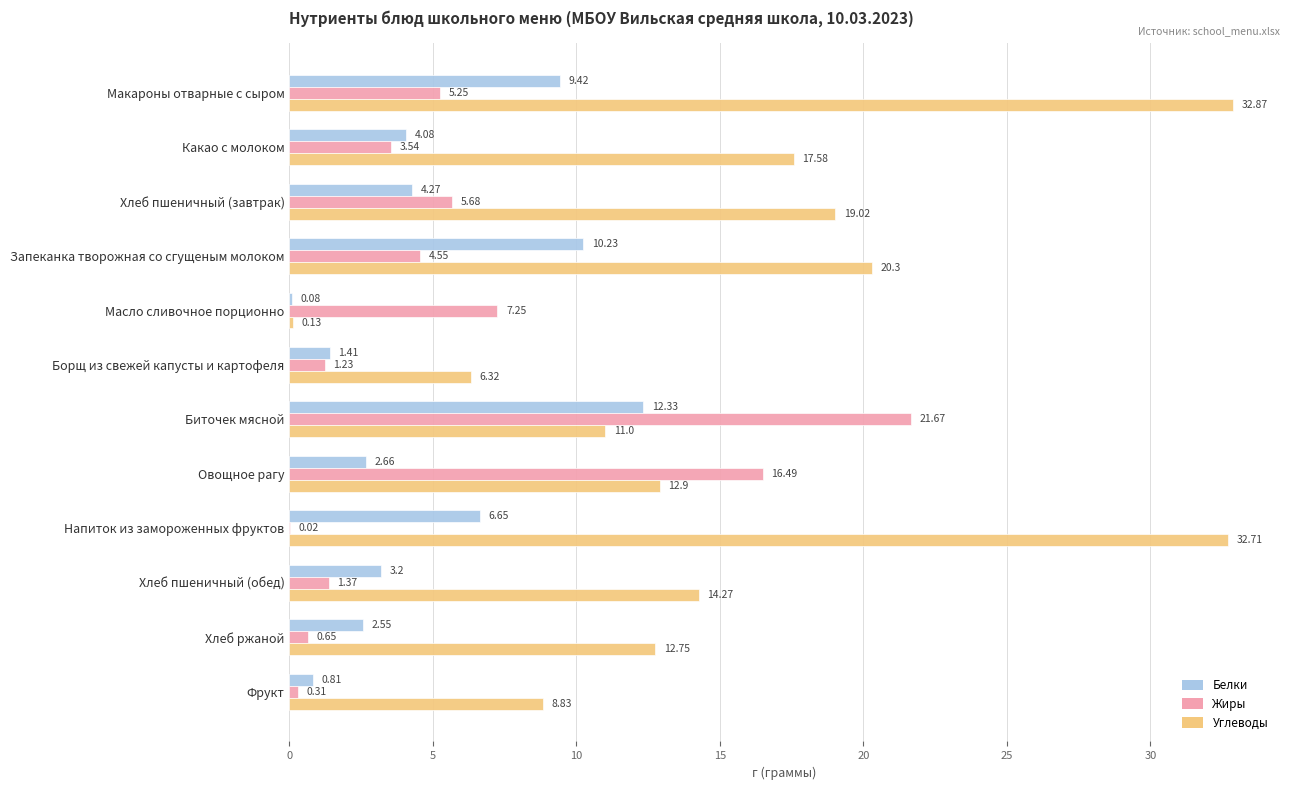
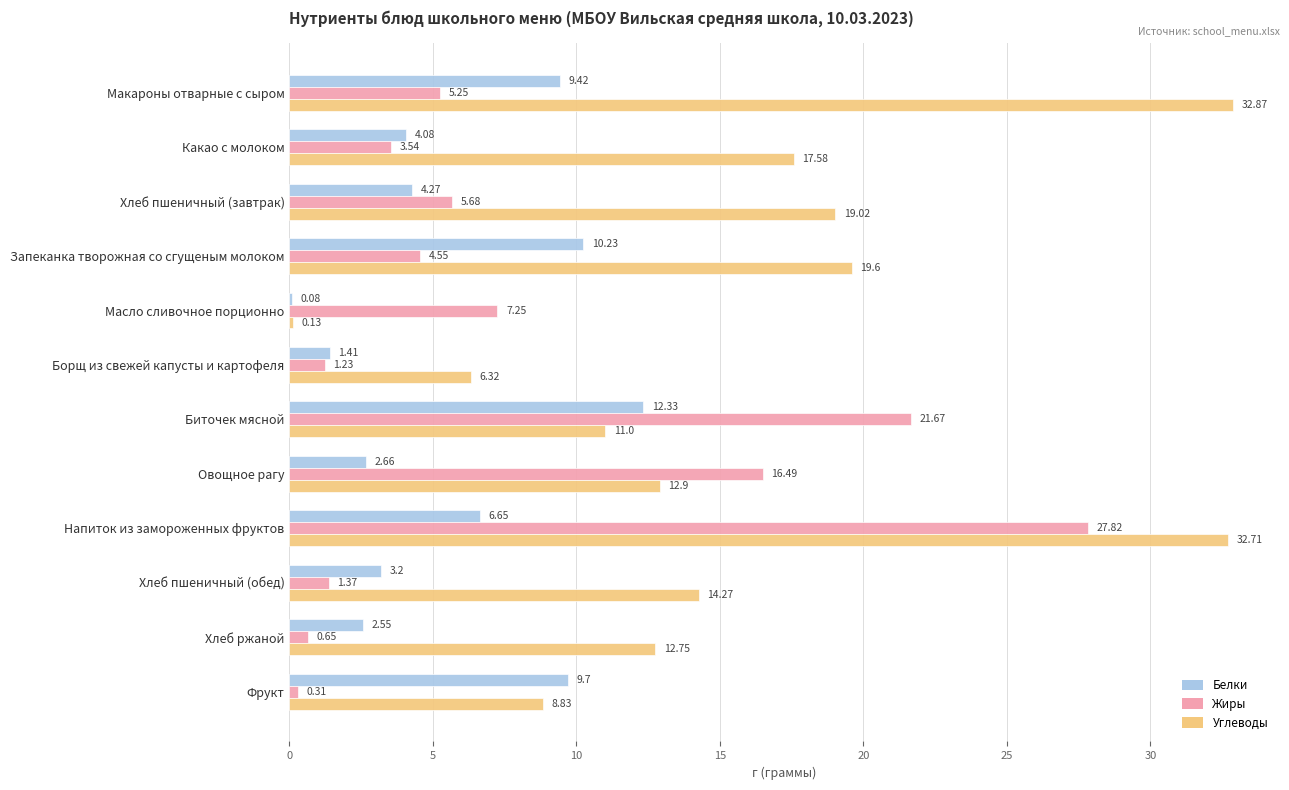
  {
    "Белки": {
      "Макароны отварные с сыром": 9.42,
      "Какао с молоком": 4.08,
      "Хлеб пшеничный (завтрак)": 4.27,
      "Запеканка творожная со сгущеным молоком": 10.23,
      "Масло сливочное порционно": 0.08,
      "Борщ из свежей капусты и картофеля": 1.41,
      "Биточек мясной": 12.33,
      "Овощное рагу": 2.66,
      "Напиток из замороженных фруктов": 6.65,
      "Хлеб пшеничный (обед)": 3.2,
      "Хлеб ржаной": 2.55,
-     "Фрукт": 0.81
+     "Фрукт": 9.7
    },
    "Жиры": {
      "Макароны отварные с сыром": 5.25,
      "Какао с молоком": 3.54,
      "Хлеб пшеничный (завтрак)": 5.68,
      "Запеканка творожная со сгущеным молоком": 4.55,
      "Масло сливочное порционно": 7.25,
      "Борщ из свежей капусты и картофеля": 1.23,
      "Биточек мясной": 21.67,
      "Овощное рагу": 16.49,
-     "Напиток из замороженных фруктов": 0.02,
+     "Напиток из замороженных фруктов": 27.82,
      "Хлеб пшеничный (обед)": 1.37,
      "Хлеб ржаной": 0.65,
      "Фрукт": 0.31
    },
    "Углеводы": {
      "Макароны отварные с сыром": 32.87,
      "Какао с молоком": 17.58,
      "Хлеб пшеничный (завтрак)": 19.02,
-     "Запеканка творожная со сгущеным молоком": 20.3,
+     "Запеканка творожная со сгущеным молоком": 19.6,
      "Масло сливочное порционно": 0.13,
      "Борщ из свежей капусты и картофеля": 6.32,
      "Биточек мясной": 11.0,
      "Овощное рагу": 12.9,
      "Напиток из замороженных фруктов": 32.71,
      "Хлеб пшеничный (обед)": 14.27,
      "Хлеб ржаной": 12.75,
      "Фрукт": 8.83
    }
  }
